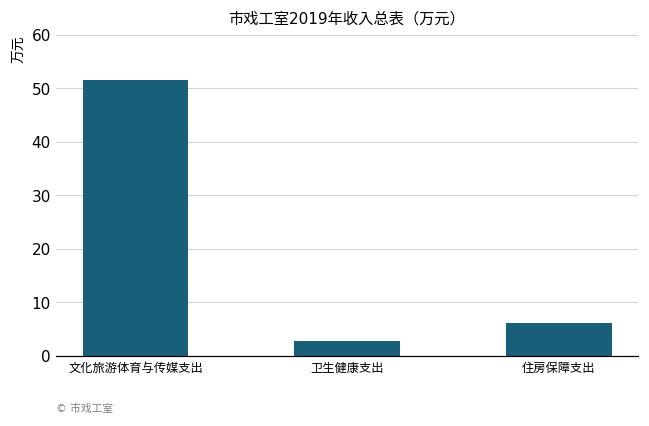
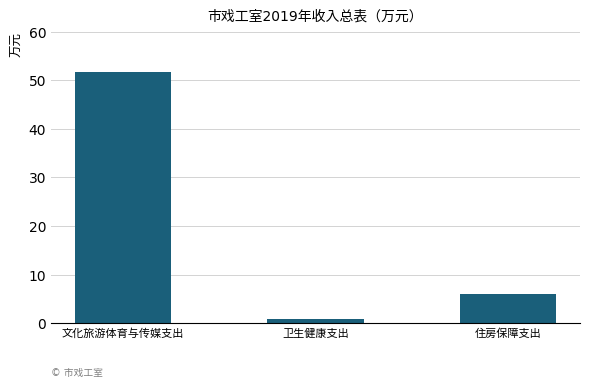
  {
    "文化旅游体育与传媒支出": 52,
-   "卫生健康支出": 3,
+   "卫生健康支出": 1,
    "住房保障支出": 6
  }
